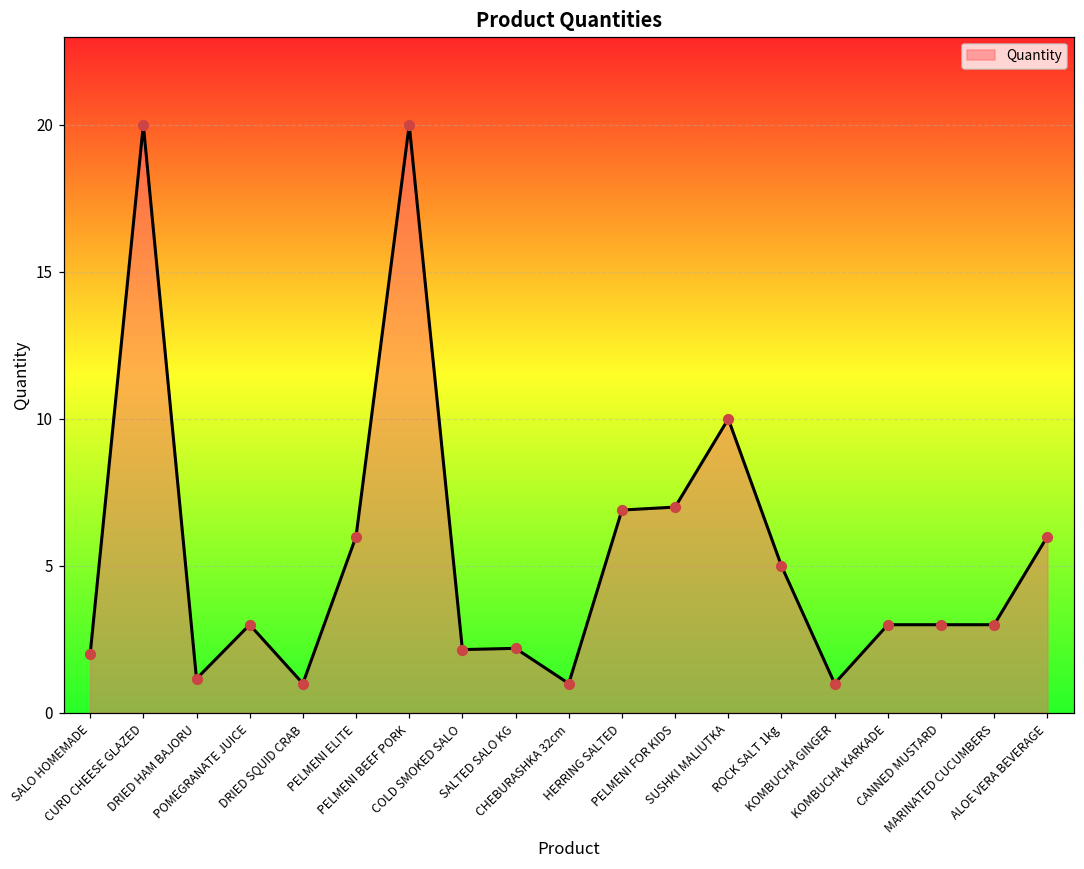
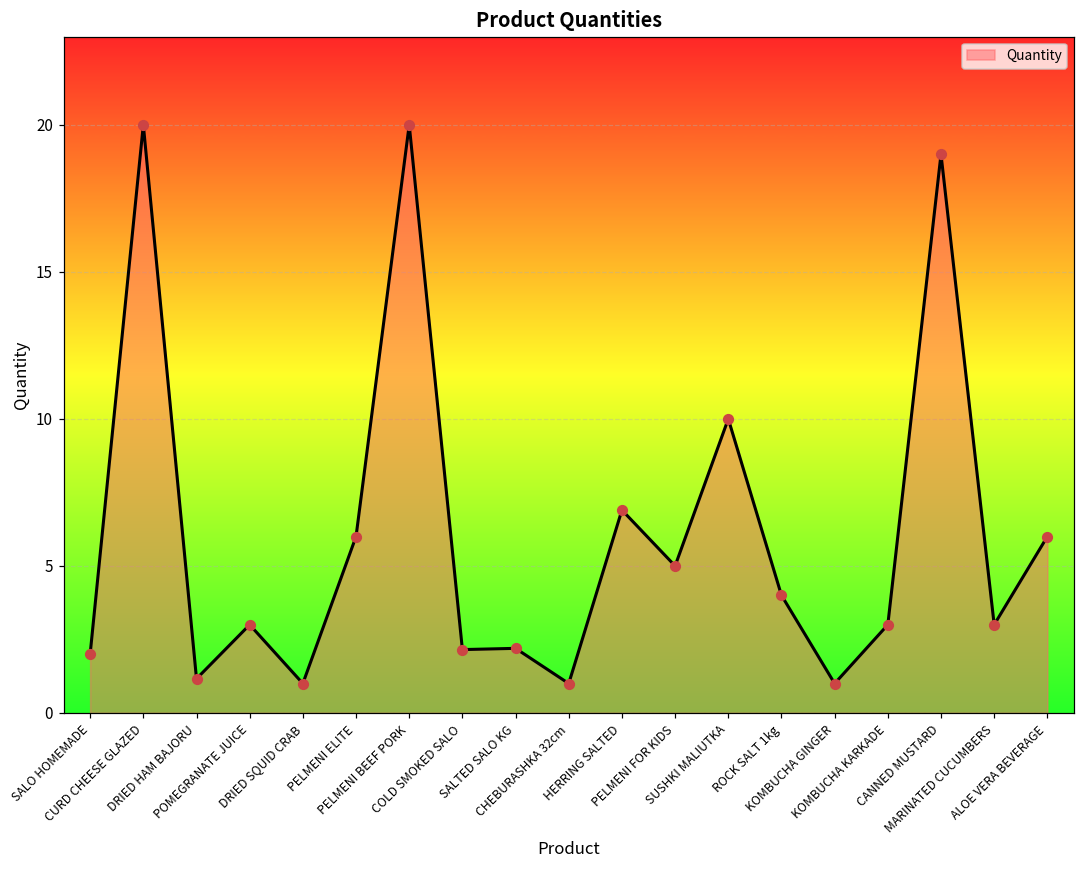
  {
    "SALO HOMEMADE": 2,
    "CURD CHEESE GLAZED": 20,
    "DRIED HAM BAJORU": 1.2,
    "POMEGRANATE JUICE": 3,
    "DRIED SQUID CRAB": 1,
    "PELMENI ELITE": 6,
    "PELMENI BEEF PORK": 20,
    "COLD SMOKED SALO": 2.2,
    "SALTED SALO KG": 2.2,
    "CHEBURASHKA 32cm": 1,
    "HERRING SALTED": 6.9,
-   "PELMENI FOR KIDS": 7,
+   "PELMENI FOR KIDS": 5,
    "SUSHKI MALIUTKA": 10,
-   "ROCK SALT 1kg": 5,
+   "ROCK SALT 1kg": 4,
    "KOMBUCHA GINGER": 1,
    "KOMBUCHA KARKADE": 3,
-   "CANNED MUSTARD": 3,
+   "CANNED MUSTARD": 19,
    "MARINATED CUCUMBERS": 3,
    "ALOE VERA BEVERAGE": 6
  }
